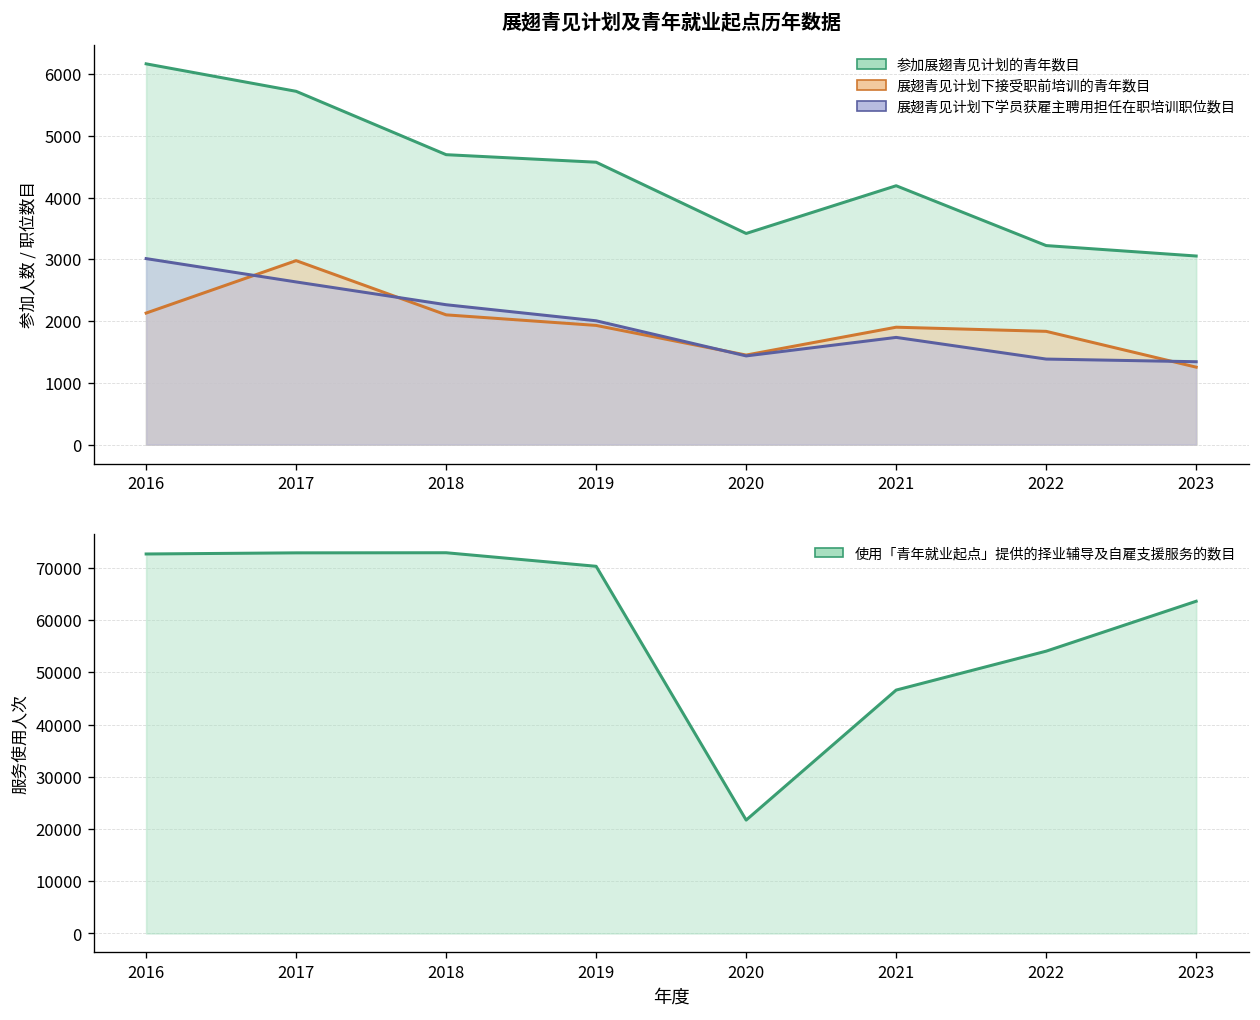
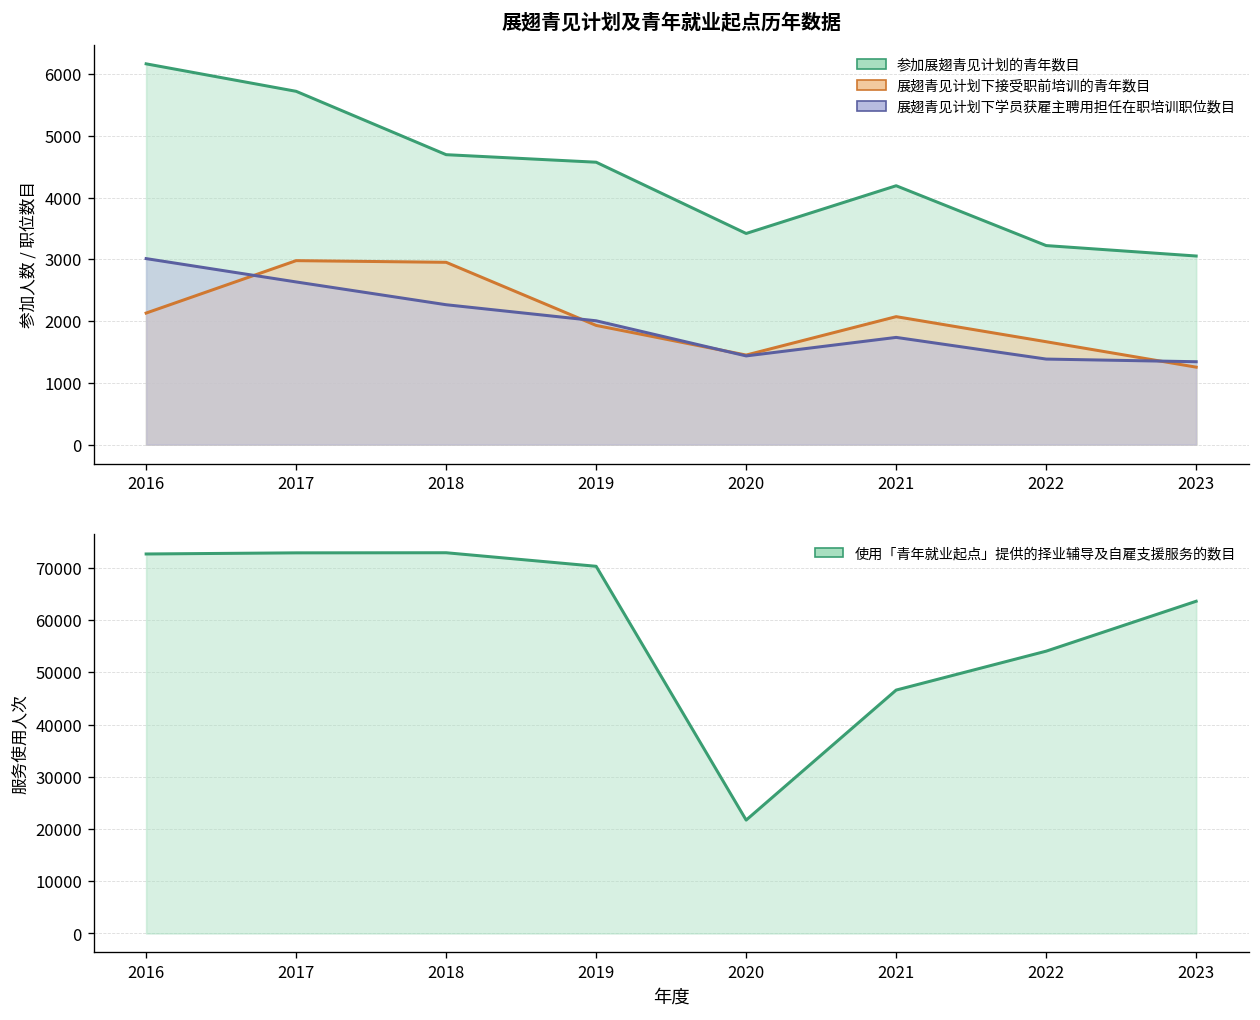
  {
    "展翅青见计划及青年就业起点历年数据": {
      "展翅青见计划下接受职前培训的青年数目": {
        "2016": 2100,
        "2017": 3000,
-       "2018": 2100,
+       "2018": 3000,
        "2019": 1900,
-       "2021": 1900,
-       "2022": 1800,
+       "2021": 2100,
+       "2022": 1700,
        "2023": 1300
      }
    }
  }
